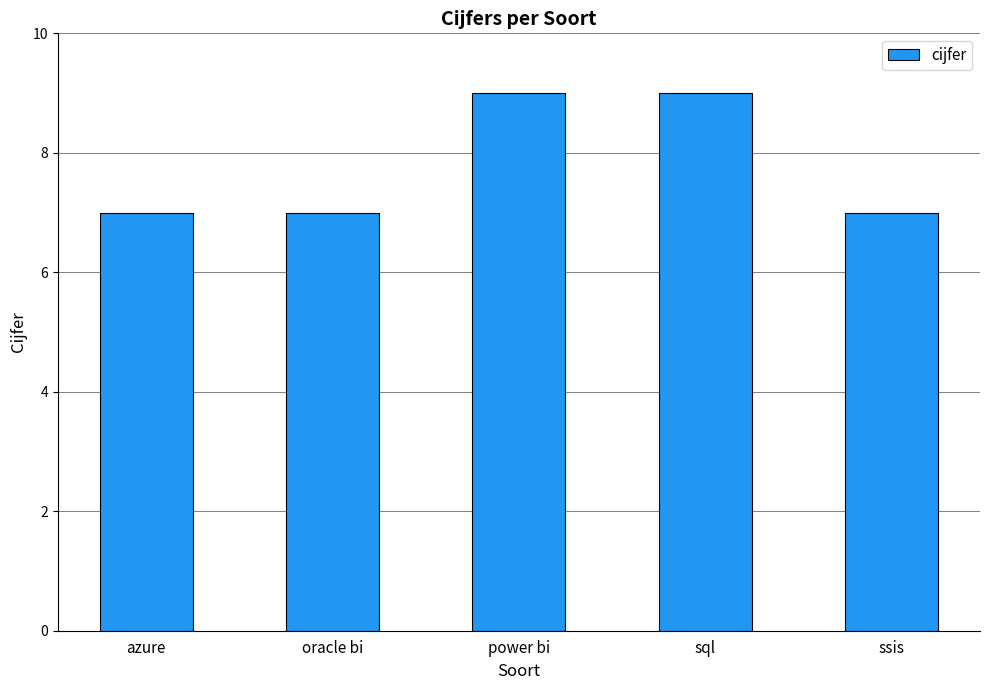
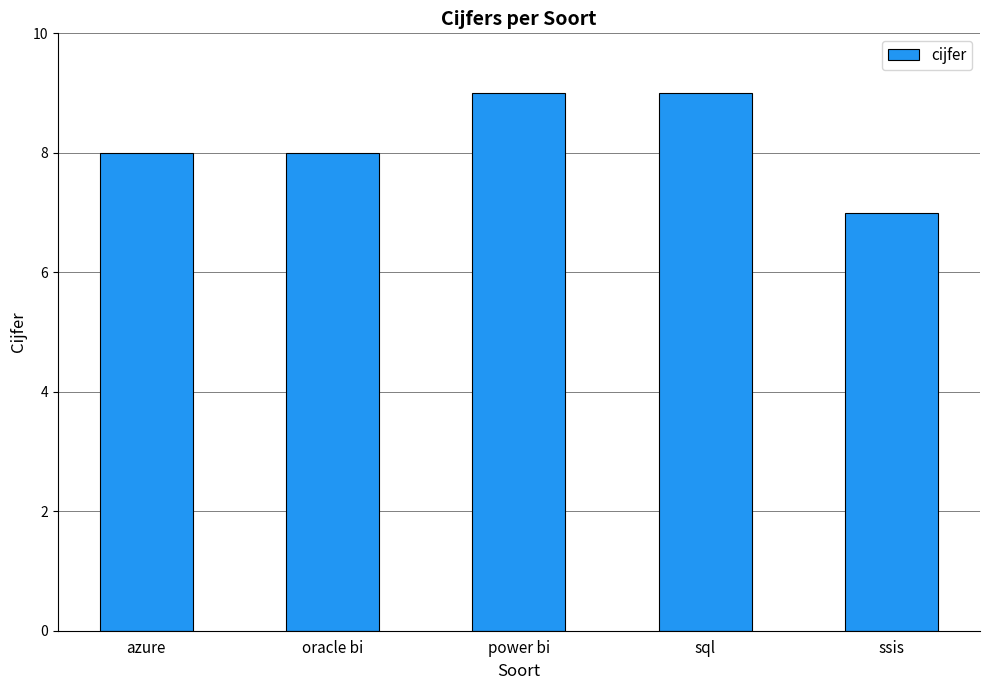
  {
-   "azure": 7,
-   "oracle bi": 7,
+   "azure": 8,
+   "oracle bi": 8,
    "power bi": 9,
    "sql": 9,
    "ssis": 7
  }
